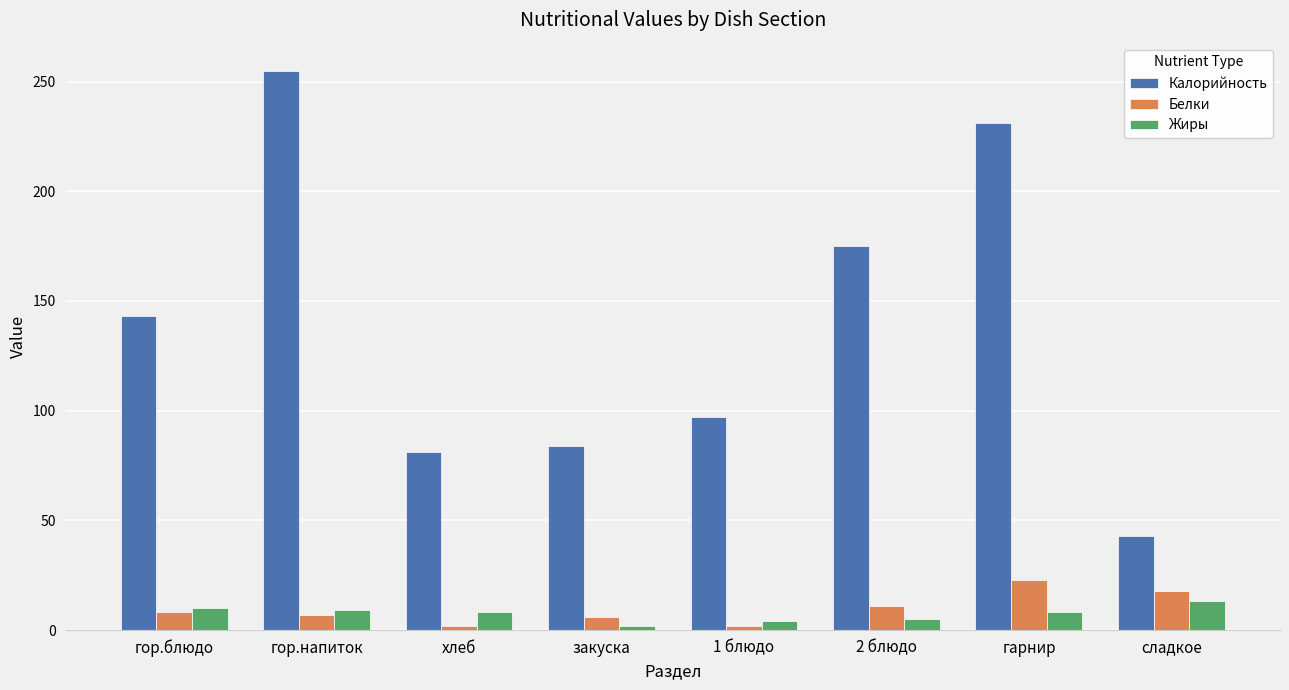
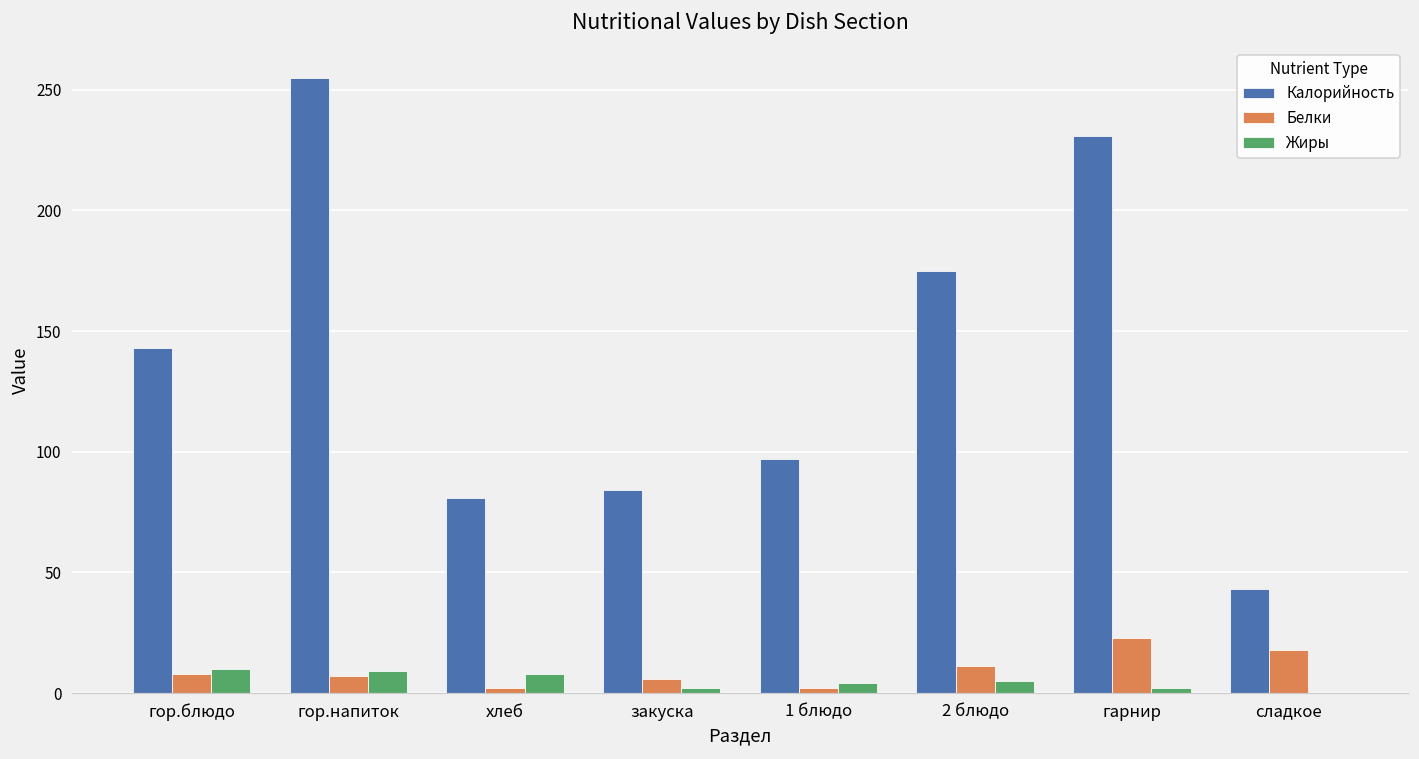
  {
    "Калорийность": {
      "гор.блюдо": 143,
      "гор.напиток": 255,
      "хлеб": 81,
      "закуска": 84,
      "1 блюдо": 97,
      "2 блюдо": 175,
      "гарнир": 231,
      "сладкое": 43
    },
    "Белки": {
      "гор.блюдо": 8,
      "гор.напиток": 7,
      "хлеб": 2,
      "закуска": 6,
      "1 блюдо": 2,
      "2 блюдо": 11,
      "гарнир": 23,
      "сладкое": 18
    },
    "Жиры": {
      "гор.блюдо": 10,
      "гор.напиток": 9,
      "хлеб": 8,
      "закуска": 2,
      "1 блюдо": 4,
      "2 блюдо": 5,
-     "гарнир": 8,
-     "сладкое": 13
+     "гарнир": 2,
+     "сладкое": 0
    }
  }
